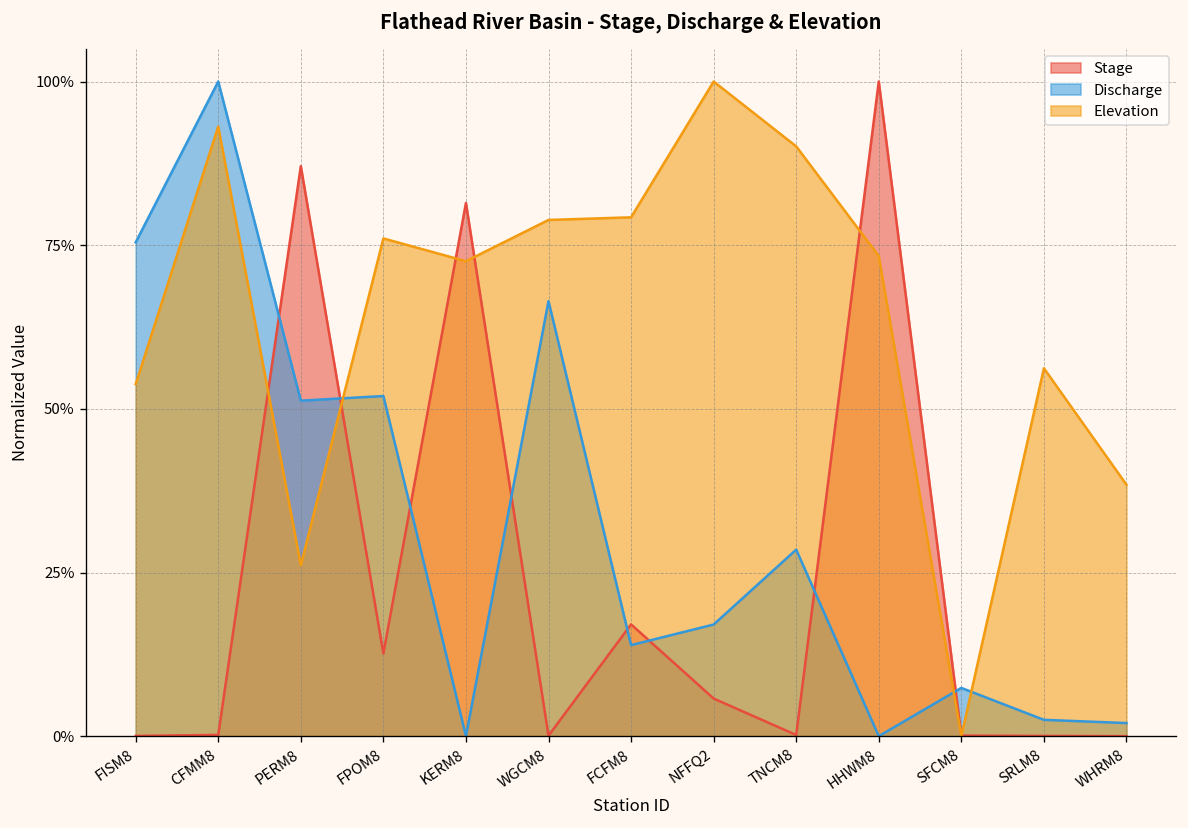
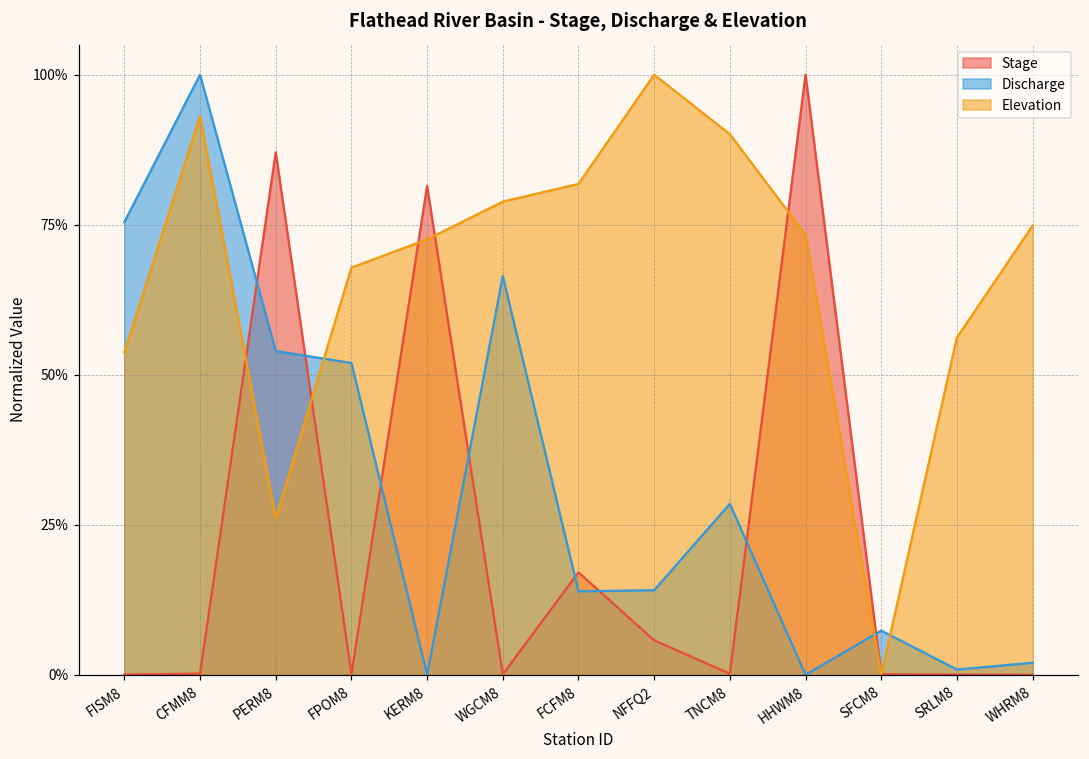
  {
    "Stage": {
      "FISM8": "0%",
      "CFMM8": "0%",
      "PERM8": "87%",
-     "FPOM8": "13%",
+     "FPOM8": "0%",
      "KERM8": "81%",
      "WGCM8": "0%",
      "FCFM8": "17%",
      "NFFQ2": "6%",
      "TNCM8": "0%",
      "HHWM8": "100%",
      "SRLM8": "0%",
      "WHRM8": "0%"
    },
    "Discharge": {
      "FISM8": "75%",
      "CFMM8": "100%",
-     "PERM8": "51%",
+     "PERM8": "54%",
      "FPOM8": "52%",
      "KERM8": "0%",
      "WGCM8": "66%",
      "FCFM8": "14%",
-     "NFFQ2": "17%",
+     "NFFQ2": "14%",
      "TNCM8": "28%",
      "HHWM8": "0%",
      "SFCM8": "7%",
-     "SRLM8": "2%",
+     "SRLM8": "1%",
      "WHRM8": "2%"
    },
    "Elevation": {
      "FISM8": "54%",
      "CFMM8": "93%",
      "PERM8": "26%",
-     "FPOM8": "76%",
+     "FPOM8": "68%",
      "KERM8": "73%",
      "WGCM8": "79%",
-     "FCFM8": "79%",
+     "FCFM8": "82%",
      "NFFQ2": "100%",
      "TNCM8": "90%",
      "HHWM8": "73%",
      "SRLM8": "56%",
-     "WHRM8": "38%"
+     "WHRM8": "75%"
    }
  }
